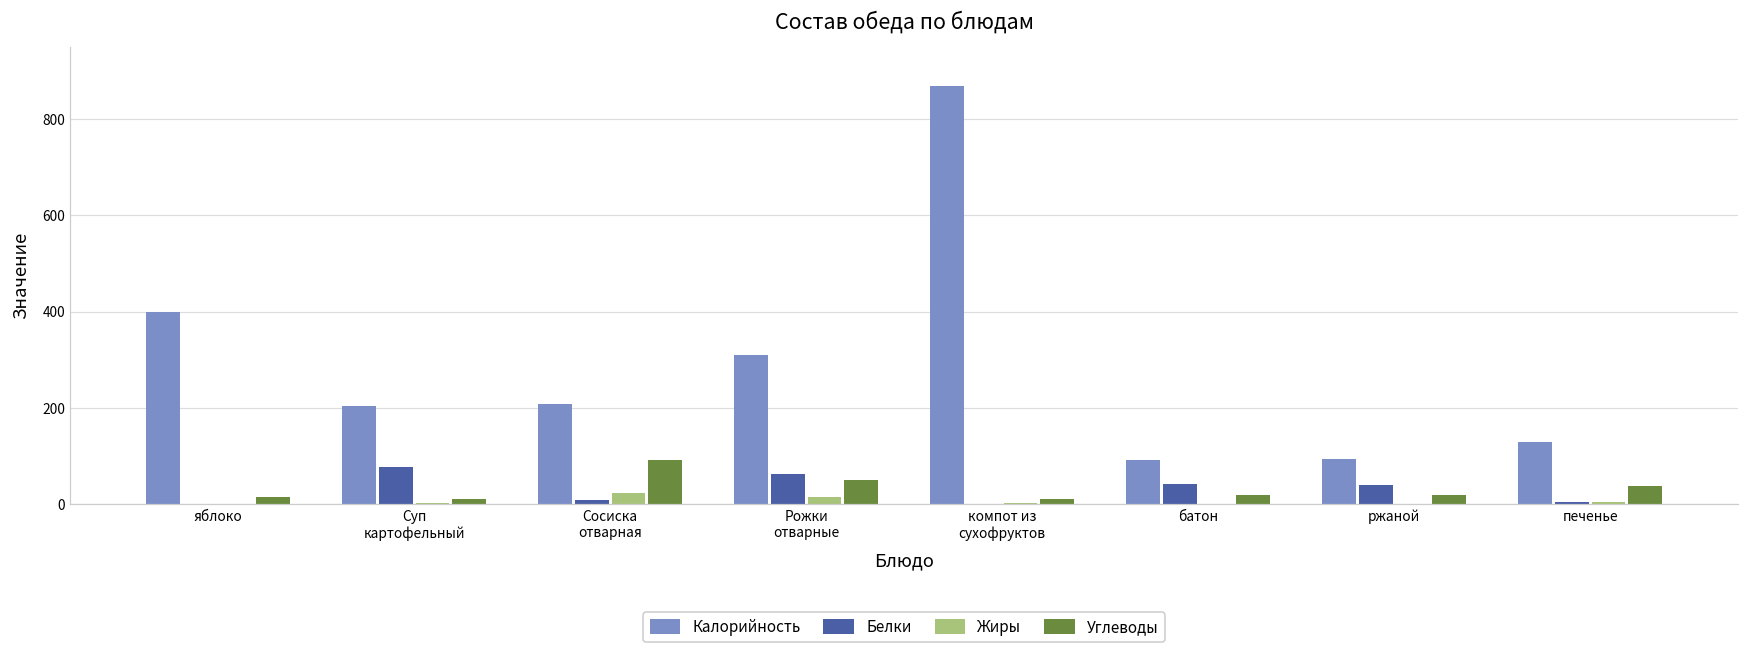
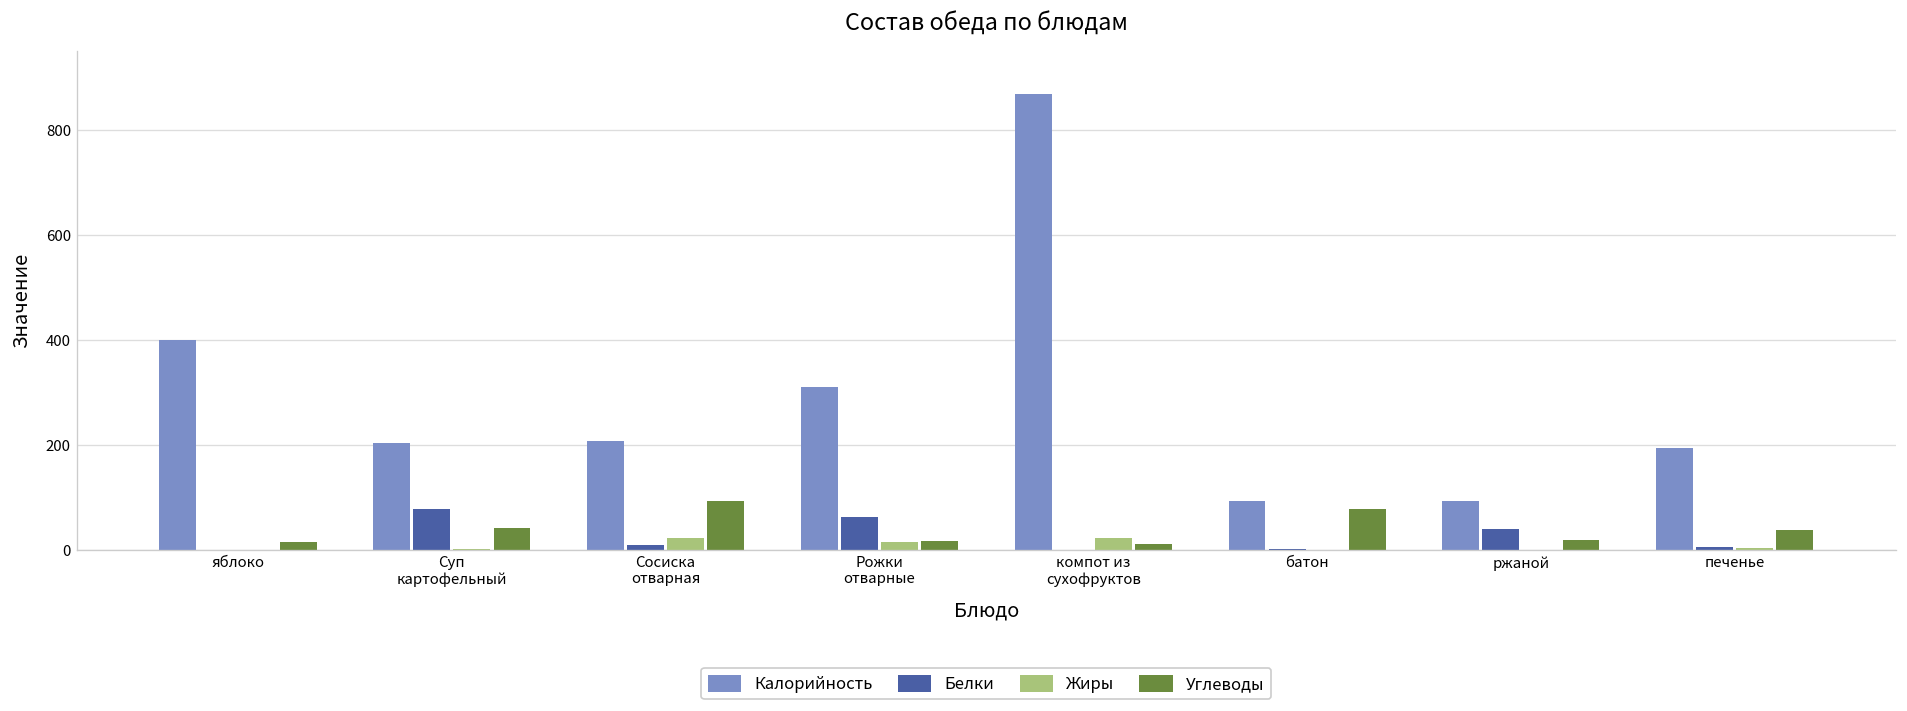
  {
    "Калорийность": {
      "яблоко": 400,
      "Суп картофельный": 200,
      "Сосиска отварная": 210,
      "Рожки отварные": 310,
      "компот из сухофруктов": 870,
      "батон": 90,
      "ржаной": 90,
-     "печенье": 130
+     "печенье": 190
    },
    "Белки": {
      "яблоко": 0,
      "Суп картофельный": 80,
      "Сосиска отварная": 10,
      "Рожки отварные": 60,
      "компот из сухофруктов": 0,
-     "батон": 40,
+     "батон": 0,
      "ржаной": 40
    },
    "Жиры": {
      "яблоко": 0,
      "Сосиска отварная": 20,
      "Рожки отварные": 10,
-     "компот из сухофруктов": 0,
+     "компот из сухофруктов": 20,
      "батон": 0,
      "ржаной": 0
    },
    "Углеводы": {
      "яблоко": 20,
-     "Суп картофельный": 10,
+     "Суп картофельный": 40,
      "Сосиска отварная": 90,
-     "Рожки отварные": 50,
+     "Рожки отварные": 20,
      "компот из сухофруктов": 10,
-     "батон": 20,
+     "батон": 80,
      "ржаной": 20,
      "печенье": 40
    }
  }
